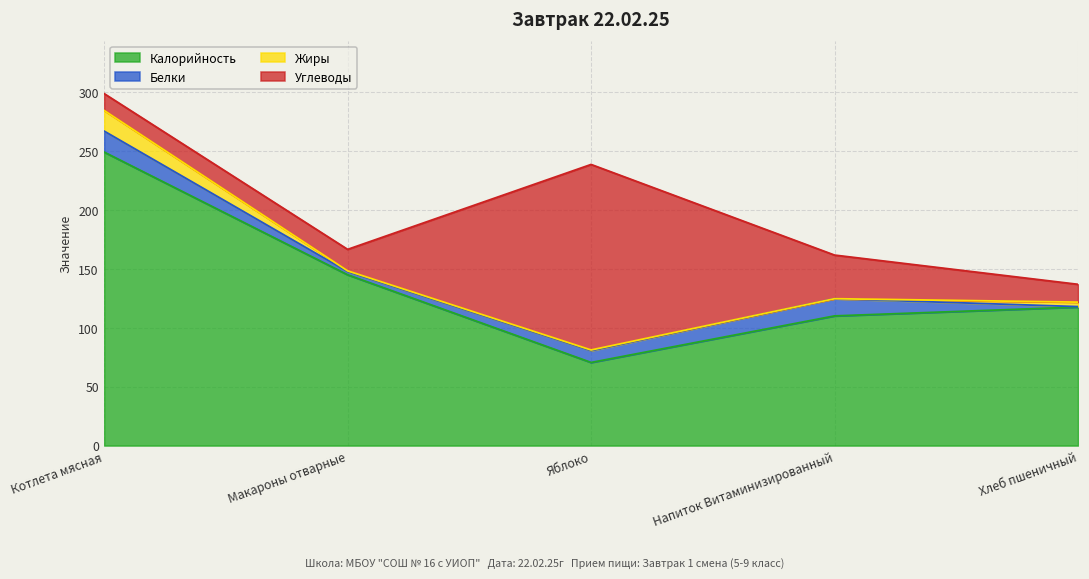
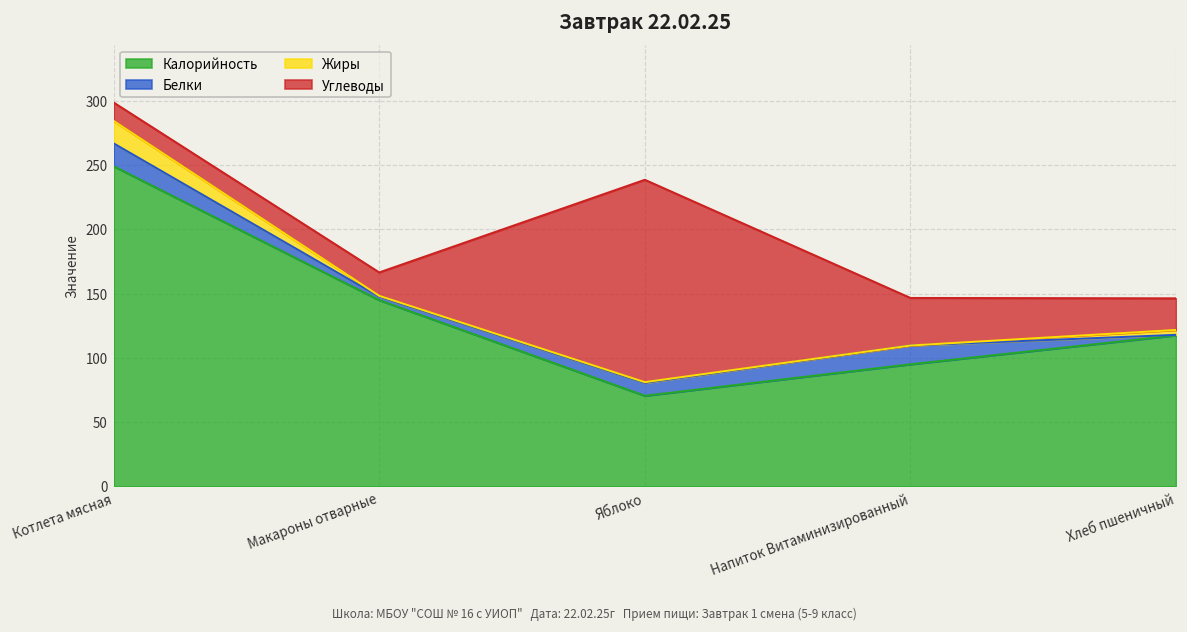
  {
    "Калорийность": {
      "Котлета мясная": 249,
      "Макароны отварные": 145,
      "Яблоко": 71,
-     "Напиток Витаминизированный": 110
+     "Напиток Витаминизированный": 95
    },
    "Белки": {
      "Котлета мясная": 18
    },
    "Жиры": {
      "Котлета мясная": 18,
      "Хлеб пшеничный": 4
    },
    "Углеводы": {
      "Котлета мясная": 14,
      "Макароны отварные": 18,
      "Яблоко": 157,
      "Напиток Витаминизированный": 37,
-     "Хлеб пшеничный": 15
+     "Хлеб пшеничный": 25
    }
  }
